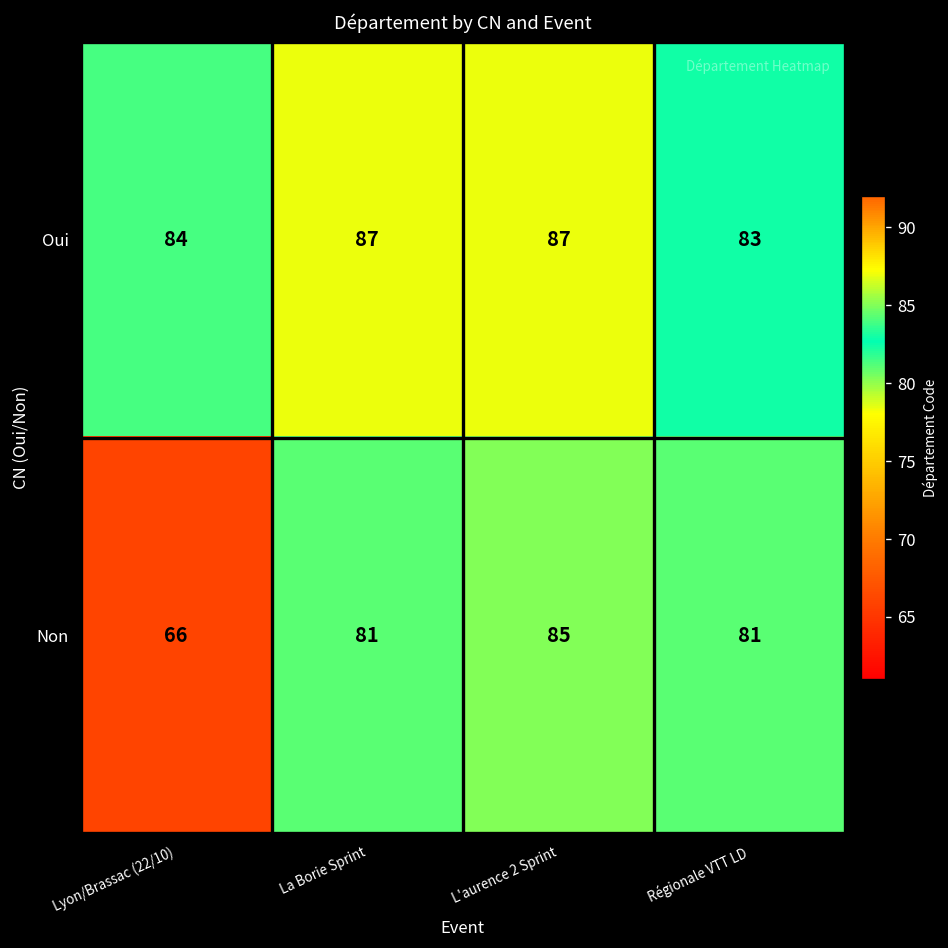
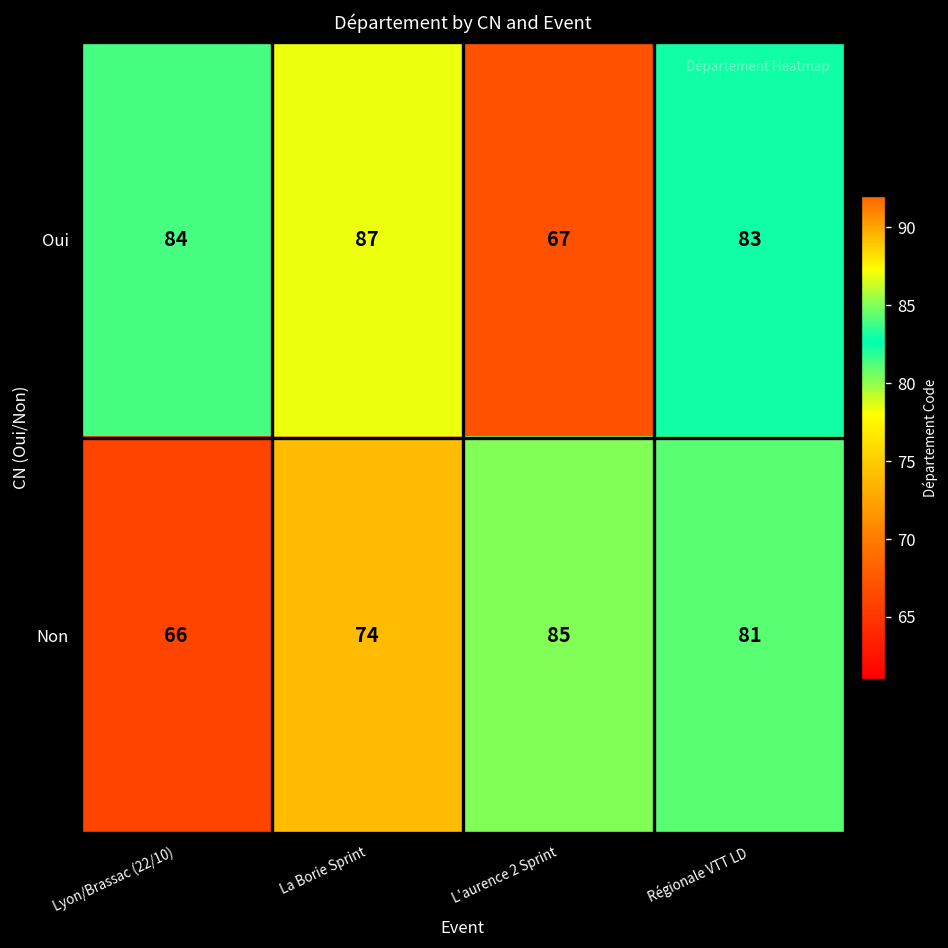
  {
    "Oui": {
      "Lyon/Brassac (22/10)": 84,
      "La Borie Sprint": 87,
-     "L'aurence 2 Sprint": 87
+     "L'aurence 2 Sprint": 67
    },
    "Non": {
      "Lyon/Brassac (22/10)": 66,
-     "La Borie Sprint": 81,
+     "La Borie Sprint": 74,
      "L'aurence 2 Sprint": 85,
      "Régionale VTT LD": 81
    }
  }
